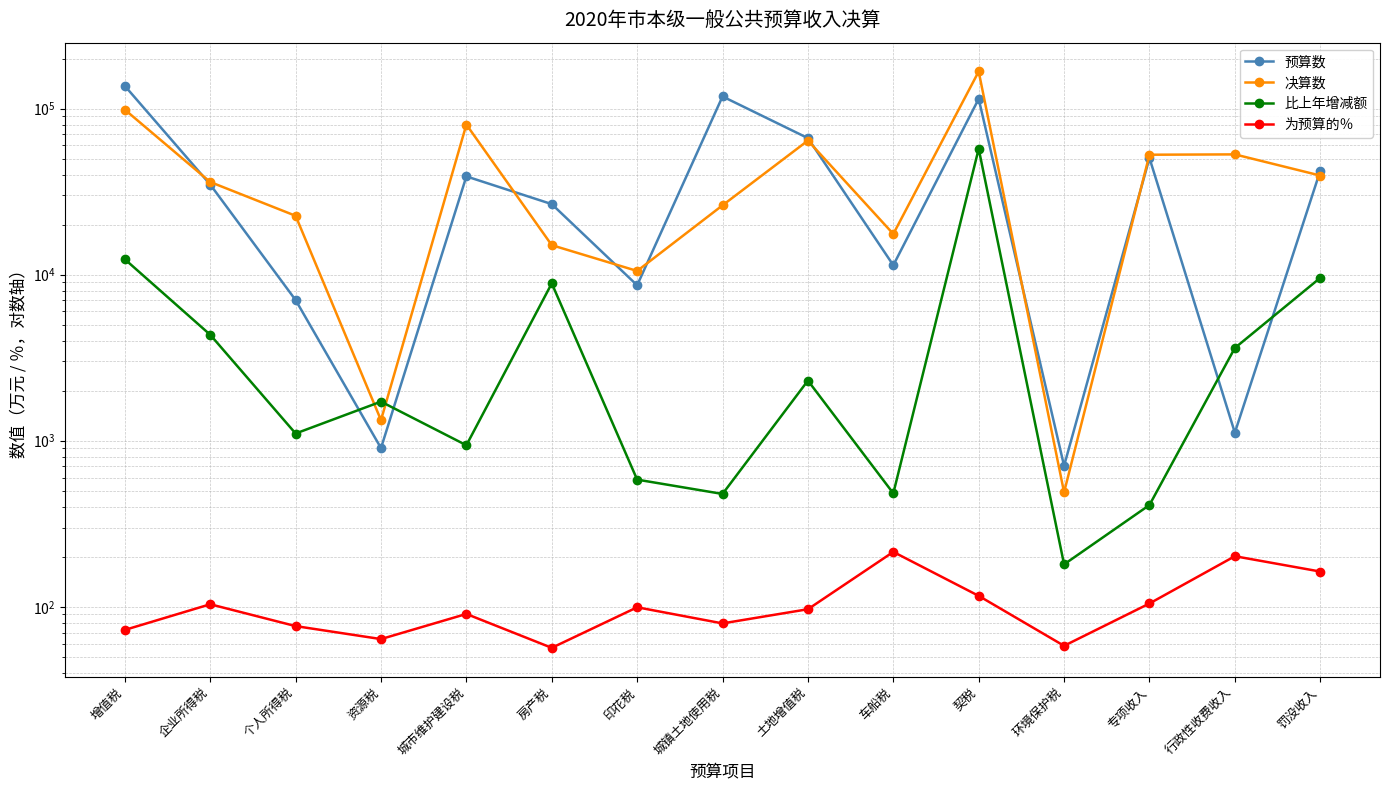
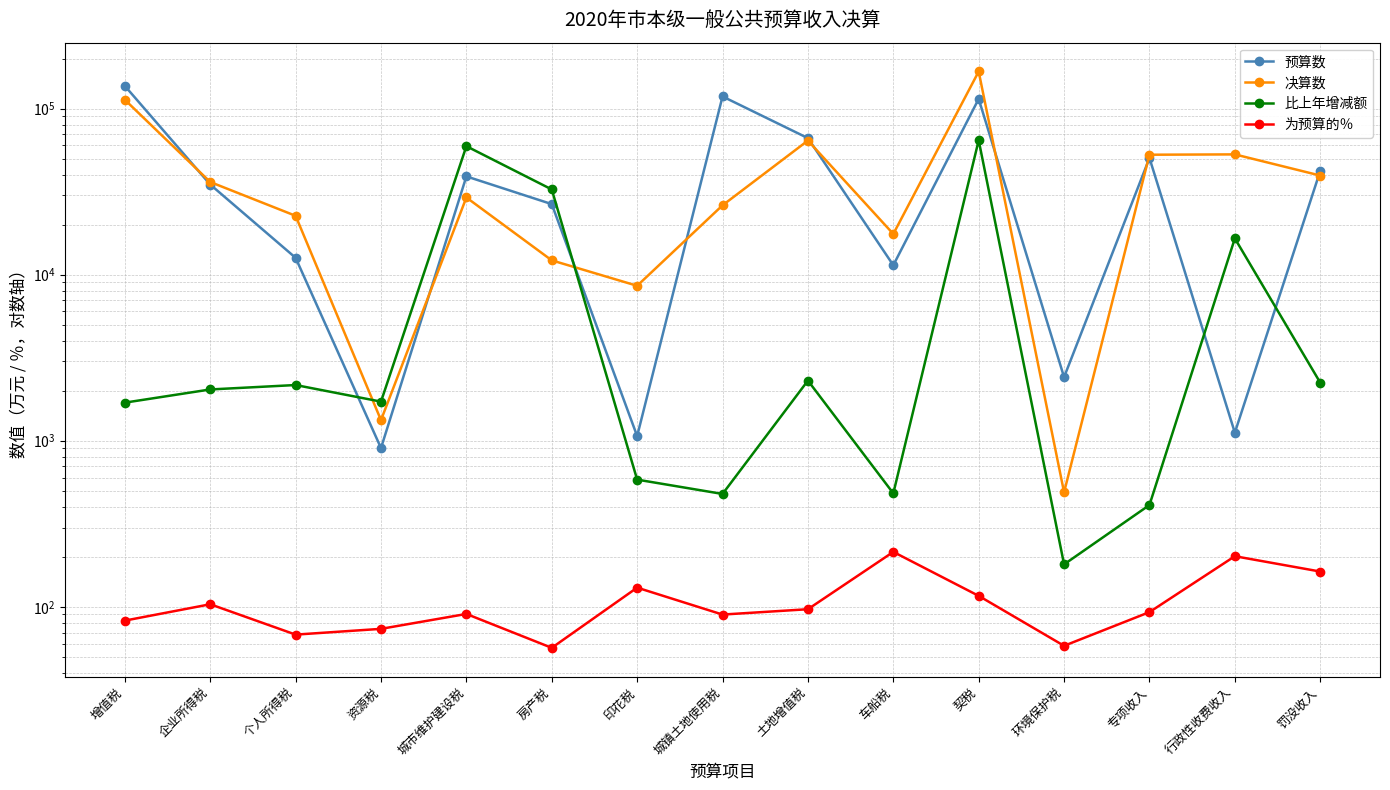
  {
    "预算数": {
      "增值税": 140000,
-     "个人所得税": 7000,
+     "个人所得税": 13000,
      "资源税": 900,
      "城市维护建设税": 39000,
      "房产税": 27000,
-     "印花税": 9000,
+     "印花税": 1100,
      "城镇土地使用税": 120000,
      "车船税": 11000,
      "契税": 110000,
-     "环境保护税": 710,
+     "环境保护税": 2400,
      "专项收入": 50000,
      "行政性收费收入": 1100,
      "罚没收入": 42000
    },
    "决算数": {
-     "增值税": 100000,
+     "增值税": 110000,
      "个人所得税": 23000,
      "资源税": 1300,
-     "城市维护建设税": 80000,
-     "房产税": 15000,
-     "印花税": 11000,
+     "城市维护建设税": 29000,
+     "房产税": 12000,
+     "印花税": 9000,
      "城镇土地使用税": 26000,
      "车船税": 18000,
      "契税": 170000,
      "环境保护税": 490,
      "专项收入": 53000,
      "行政性收费收入": 53000,
      "罚没收入": 40000
    },
    "比上年增减额": {
-     "增值税": 12000,
-     "企业所得税": 4300,
-     "个人所得税": 1100,
+     "增值税": 1700,
+     "企业所得税": 2000,
+     "个人所得税": 2200,
      "资源税": 1700,
-     "城市维护建设税": 900,
-     "房产税": 9000,
+     "城市维护建设税": 59000,
+     "房产税": 33000,
      "印花税": 580,
      "城镇土地使用税": 480,
      "土地增值税": 2300,
      "车船税": 480,
-     "契税": 57000,
+     "契税": 64000,
      "环境保护税": 180,
      "专项收入": 410,
-     "行政性收费收入": 3600,
-     "罚没收入": 10000
+     "行政性收费收入": 17000,
+     "罚没收入": 2200
    },
    "为预算的％": {
-     "增值税": 70,
+     "增值税": 80,
      "企业所得税": 100,
-     "个人所得税": 80,
-     "资源税": 64,
+     "个人所得税": 68,
+     "资源税": 70,
      "城市维护建设税": 90,
      "房产税": 57,
-     "印花税": 100,
-     "城镇土地使用税": 80,
+     "印花税": 130,
+     "城镇土地使用税": 90,
      "土地增值税": 100,
      "车船税": 210,
      "契税": 120,
      "环境保护税": 58,
-     "专项收入": 100,
+     "专项收入": 90,
      "行政性收费收入": 200,
      "罚没收入": 160
    }
  }
